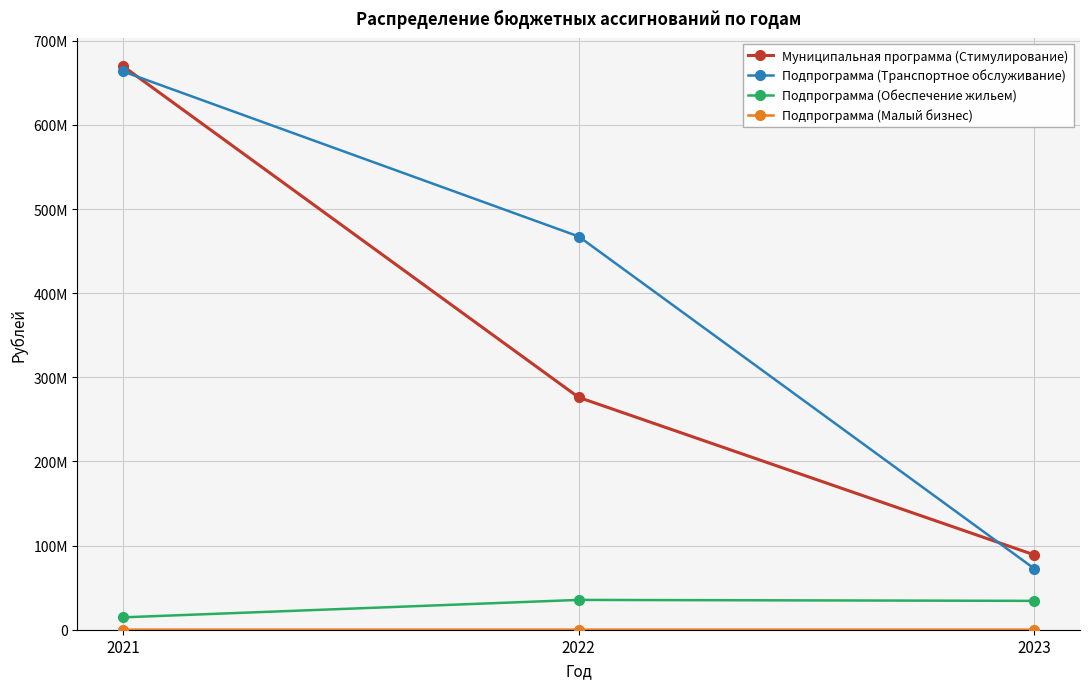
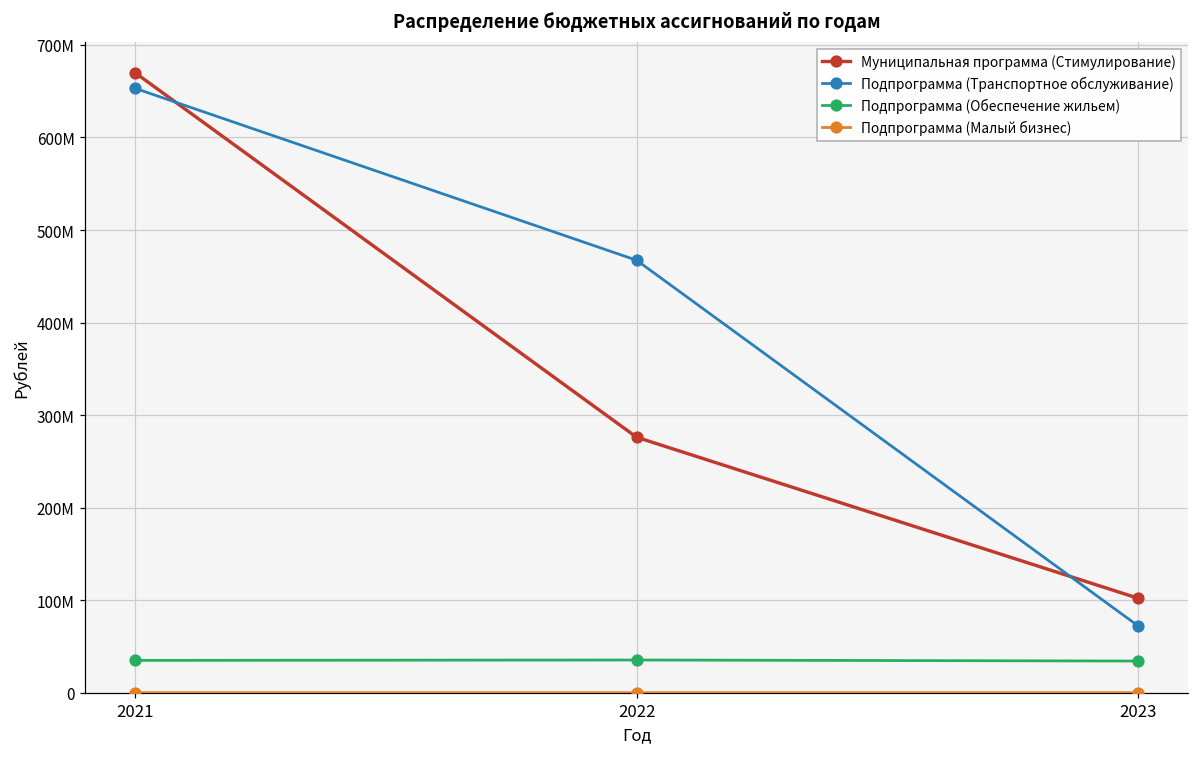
  {
    "Муниципальная программа (Стимулирование)": {
      "2021": 670000000,
      "2022": 280000000,
-     "2023": 90000000
+     "2023": 100000000
    },
    "Подпрограмма (Транспортное обслуживание)": {
-     "2021": 660000000,
+     "2021": 650000000,
      "2022": 470000000,
      "2023": 70000000
    },
    "Подпрограмма (Обеспечение жильем)": {
-     "2021": 10000000,
+     "2021": 40000000,
      "2022": 40000000,
      "2023": 30000000
    },
    "Подпрограмма (Малый бизнес)": {
      "2021": 0,
      "2022": 0,
      "2023": 0
    }
  }
